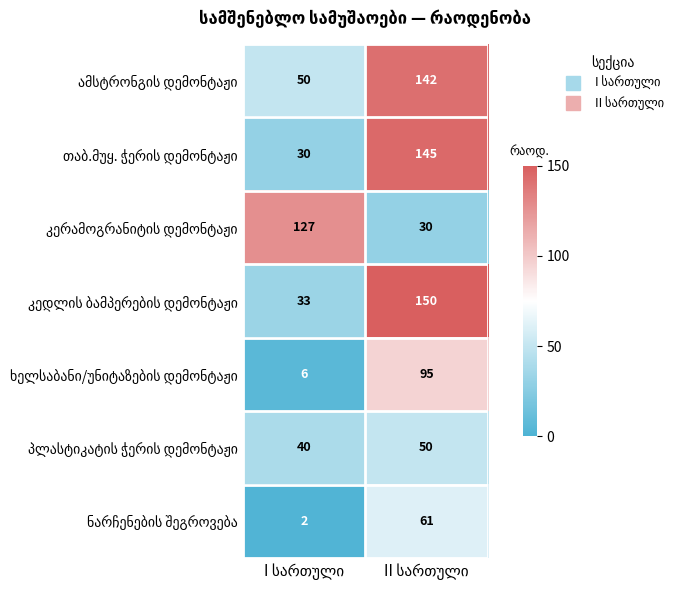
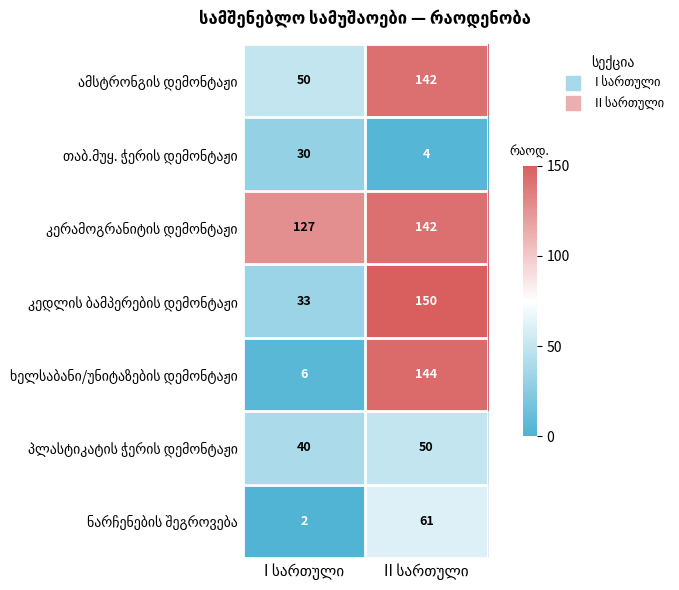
  {
    "ამსტრონგის დემონტაჟი": {
      "I სართული": 50,
      "II სართული": 142
    },
    "თაბ.მუყ. ჭერის დემონტაჟი": {
      "I სართული": 30,
-     "II სართული": 145
+     "II სართული": 4
    },
    "კერამოგრანიტის დემონტაჟი": {
      "I სართული": 127,
-     "II სართული": 30
+     "II სართული": 142
    },
    "კედლის ბამპერების დემონტაჟი": {
      "I სართული": 33,
      "II სართული": 150
    },
    "ხელსაბანი/უნიტაზების დემონტაჟი": {
      "I სართული": 6,
-     "II სართული": 95
+     "II სართული": 144
    },
    "პლასტიკატის ჭერის დემონტაჟი": {
      "I სართული": 40,
      "II სართული": 50
    },
    "ნარჩენების შეგროვება": {
      "I სართული": 2,
      "II სართული": 61
    }
  }
